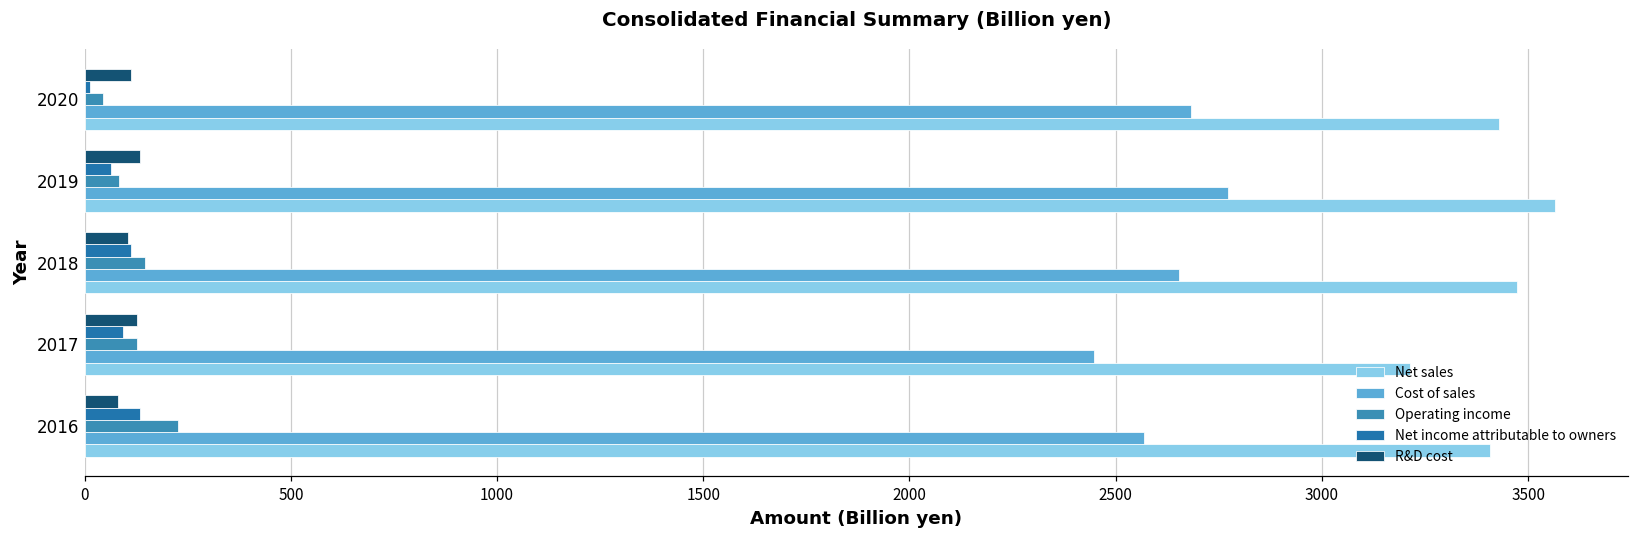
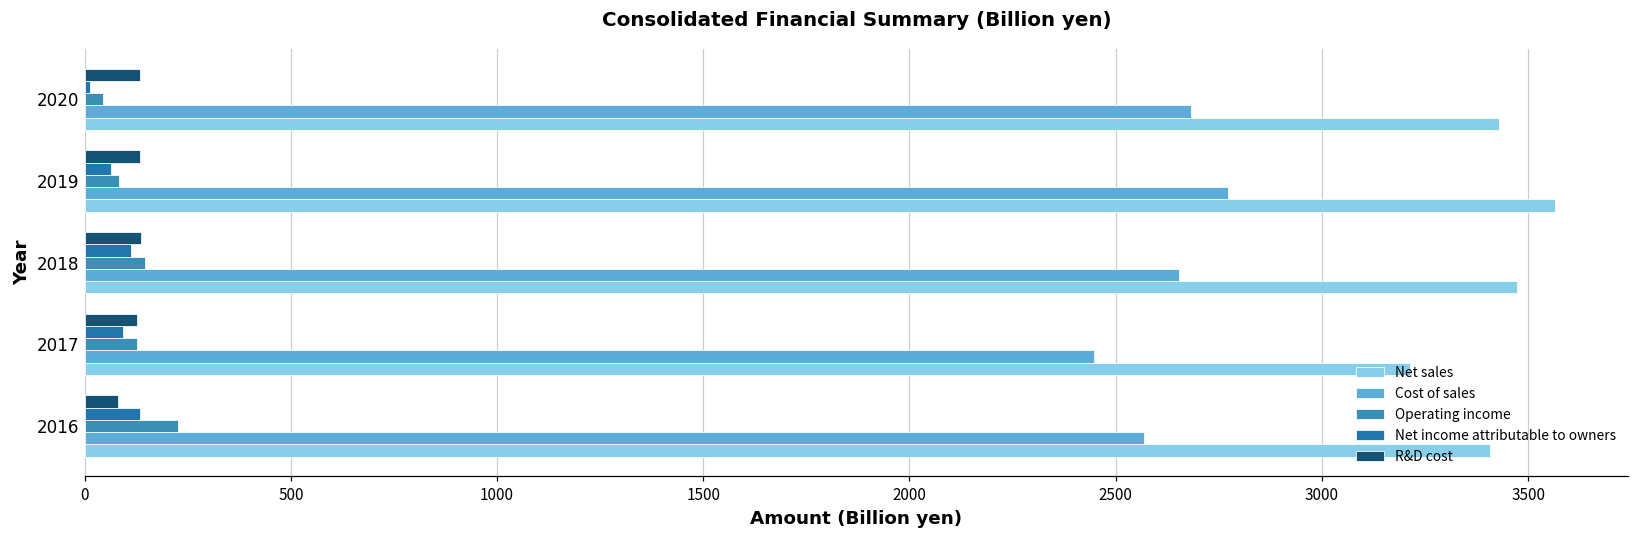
  {
    "R&D cost": {
-     "2020": 110,
+     "2020": 140,
      "2019": 130,
-     "2018": 110,
+     "2018": 140,
      "2017": 130,
      "2016": 80
    }
  }
